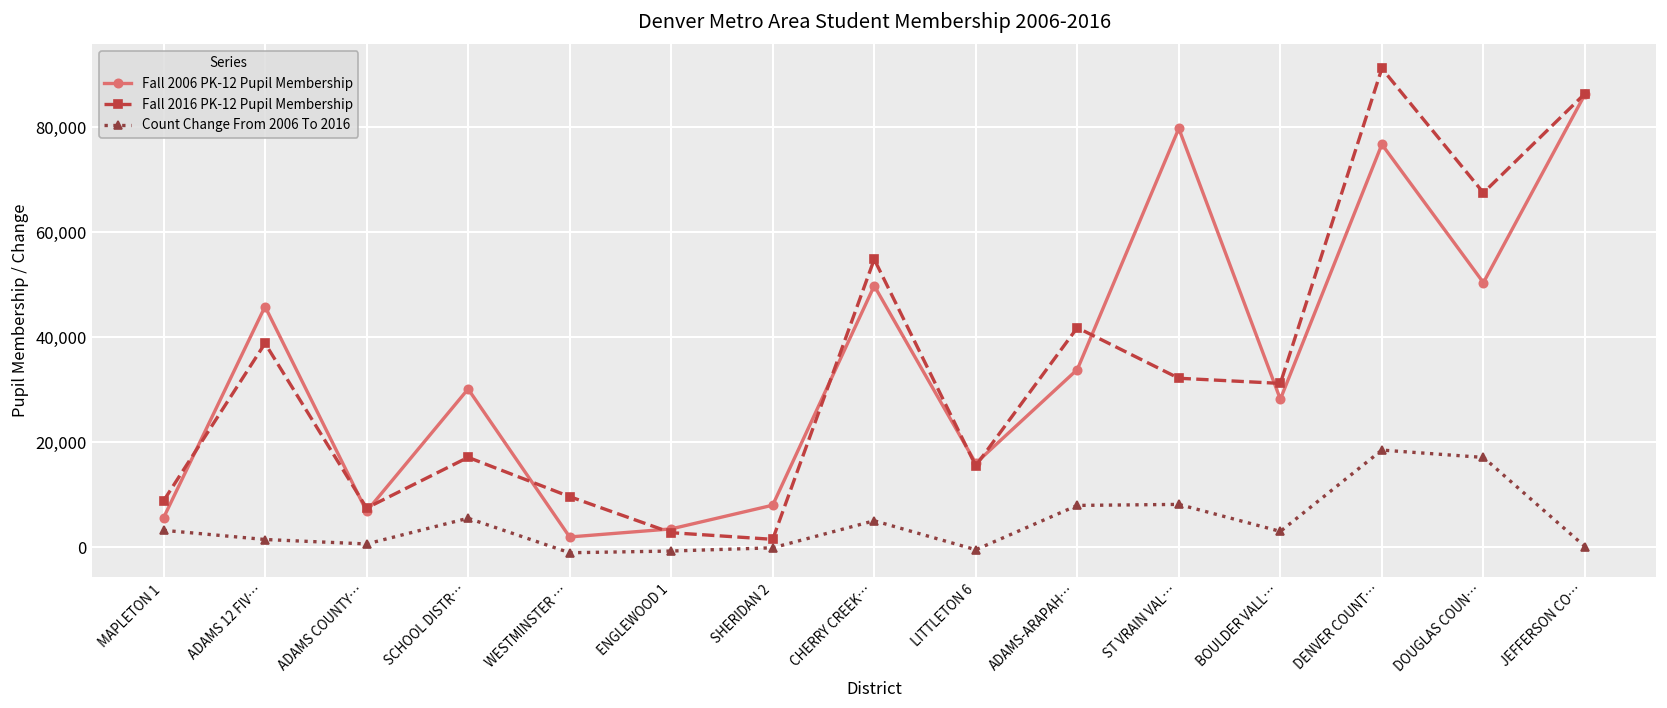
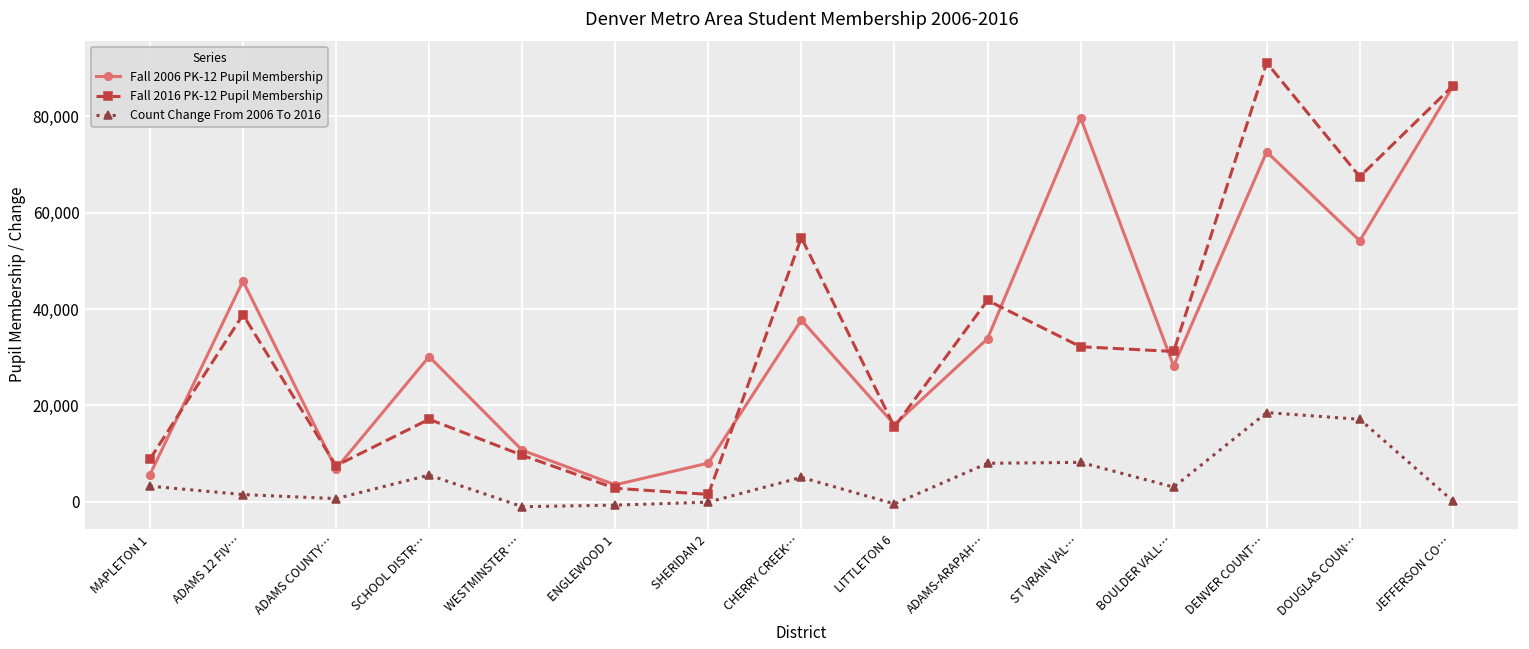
  {
    "Fall 2006 PK-12 Pupil Membership": {
      "MAPLETON 1": "6,000",
      "ADAMS 12 FIV…": "46,000",
      "ADAMS COUNTY…": "7,000",
      "SCHOOL DISTR…": "30,000",
-     "WESTMINSTER …": "2,000",
+     "WESTMINSTER …": "11,000",
      "ENGLEWOOD 1": "3,000",
      "SHERIDAN 2": "8,000",
-     "CHERRY CREEK…": "50,000",
+     "CHERRY CREEK…": "38,000",
      "ADAMS-ARAPAH…": "34,000",
      "ST VRAIN VAL…": "80,000",
      "BOULDER VALL…": "28,000",
-     "DENVER COUNT…": "77,000",
-     "DOUGLAS COUN…": "50,000"
+     "DENVER COUNT…": "73,000",
+     "DOUGLAS COUN…": "54,000"
    }
  }
